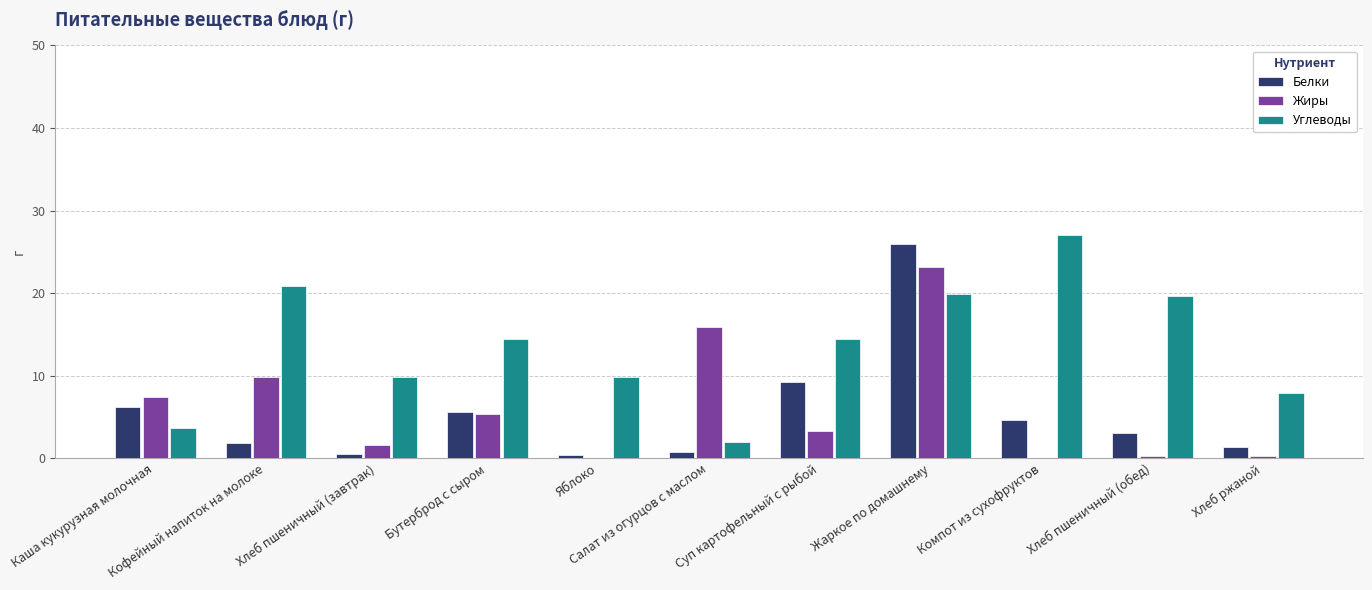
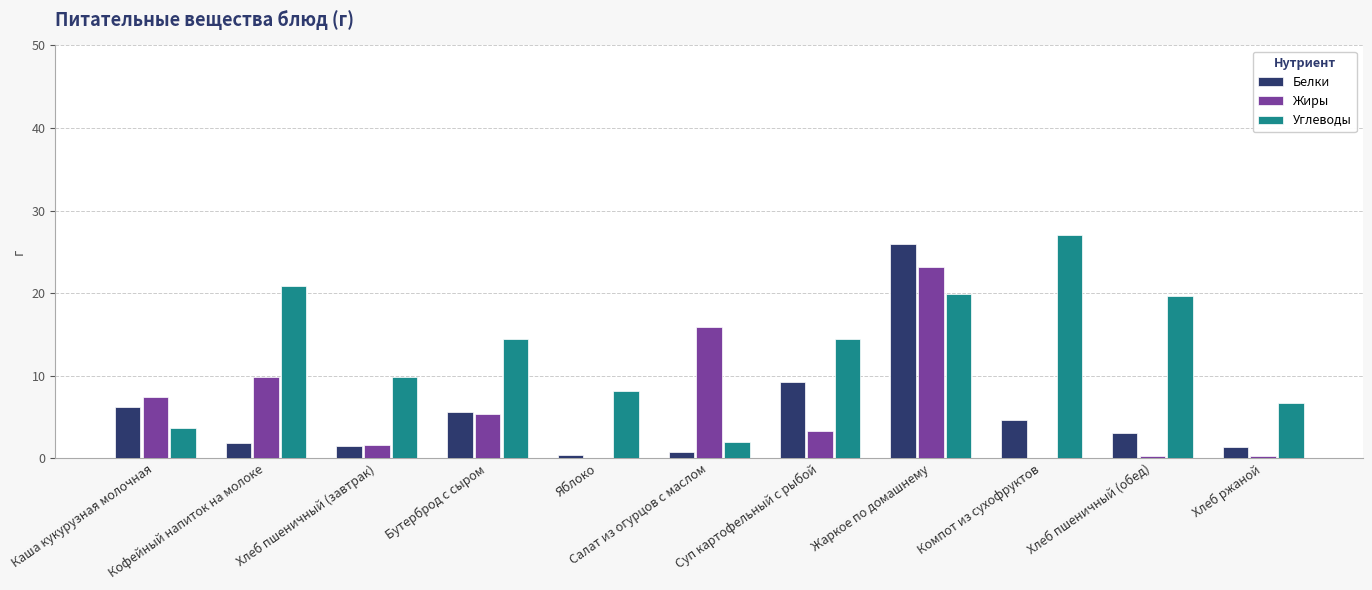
  {
    "Белки": {
      "Каша кукурузная молочная": 6,
      "Кофейный напиток на молоке": 2,
-     "Хлеб пшеничный (завтрак)": 1,
+     "Хлеб пшеничный (завтрак)": 2,
      "Бутерброд с сыром": 6,
      "Яблоко": 0,
      "Салат из огурцов с маслом": 1,
      "Суп картофельный с рыбой": 9,
      "Жаркое по домашнему": 26,
      "Компот из сухофруктов": 5,
      "Хлеб пшеничный (обед)": 3,
      "Хлеб ржаной": 1
    },
    "Жиры": {
      "Каша кукурузная молочная": 7,
      "Кофейный напиток на молоке": 10,
      "Хлеб пшеничный (завтрак)": 2,
      "Бутерброд с сыром": 5,
      "Яблоко": 0,
      "Салат из огурцов с маслом": 16,
      "Суп картофельный с рыбой": 3,
      "Жаркое по домашнему": 23,
      "Компот из сухофруктов": 0,
      "Хлеб пшеничный (обед)": 0
    },
    "Углеводы": {
      "Каша кукурузная молочная": 4,
      "Кофейный напиток на молоке": 21,
      "Хлеб пшеничный (завтрак)": 10,
      "Бутерброд с сыром": 14,
-     "Яблоко": 10,
+     "Яблоко": 8,
      "Салат из огурцов с маслом": 2,
      "Суп картофельный с рыбой": 14,
      "Жаркое по домашнему": 20,
      "Компот из сухофруктов": 27,
      "Хлеб пшеничный (обед)": 20,
-     "Хлеб ржаной": 8
+     "Хлеб ржаной": 7
    }
  }
